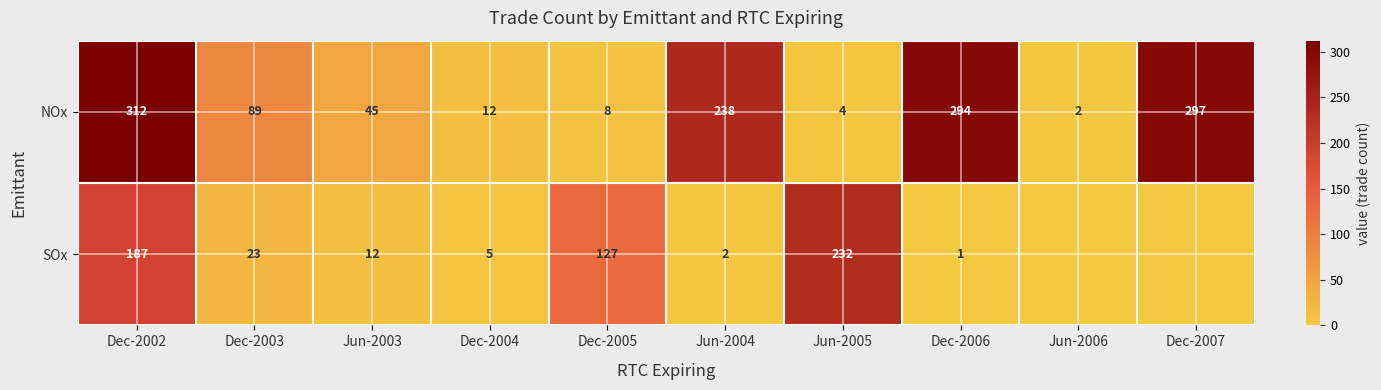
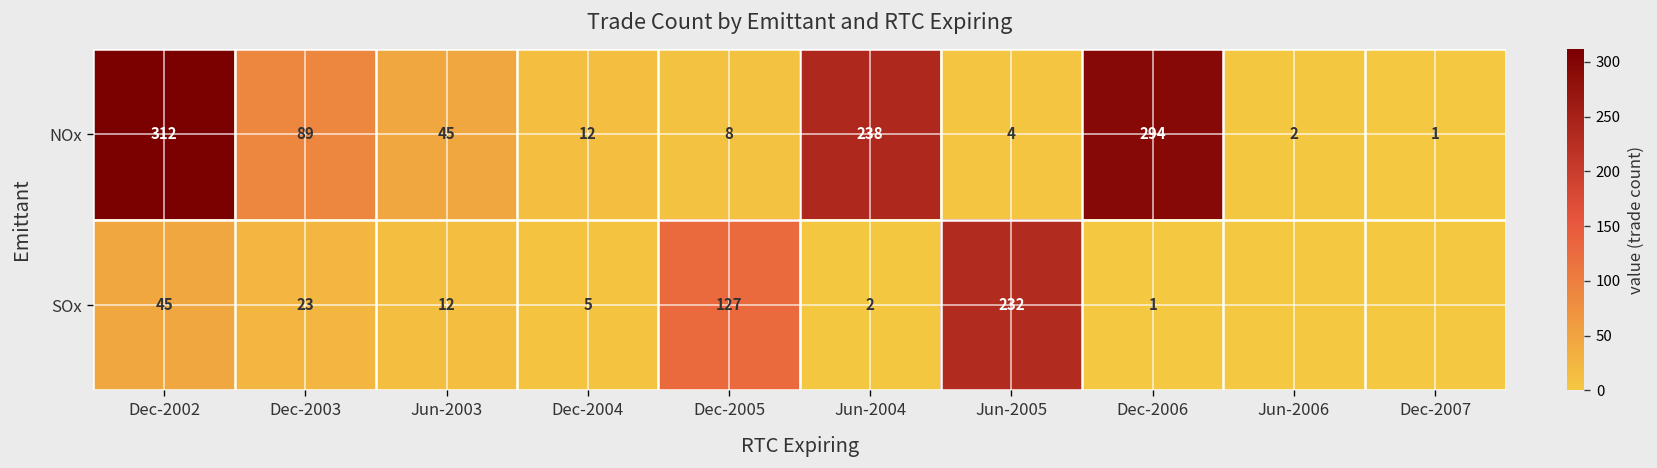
  {
    "NOx": {
      "Dec-2002": 312,
      "Dec-2003": 89,
      "Jun-2003": 45,
      "Dec-2004": 12,
      "Dec-2005": 8,
      "Jun-2004": 238,
      "Jun-2005": 4,
      "Dec-2006": 294,
      "Jun-2006": 2,
-     "Dec-2007": 297
+     "Dec-2007": 1
    },
    "SOx": {
-     "Dec-2002": 187,
+     "Dec-2002": 45,
      "Dec-2003": 23,
      "Jun-2003": 12,
      "Dec-2004": 5,
      "Dec-2005": 127,
      "Jun-2004": 2,
      "Jun-2005": 232,
      "Dec-2006": 1
    }
  }
